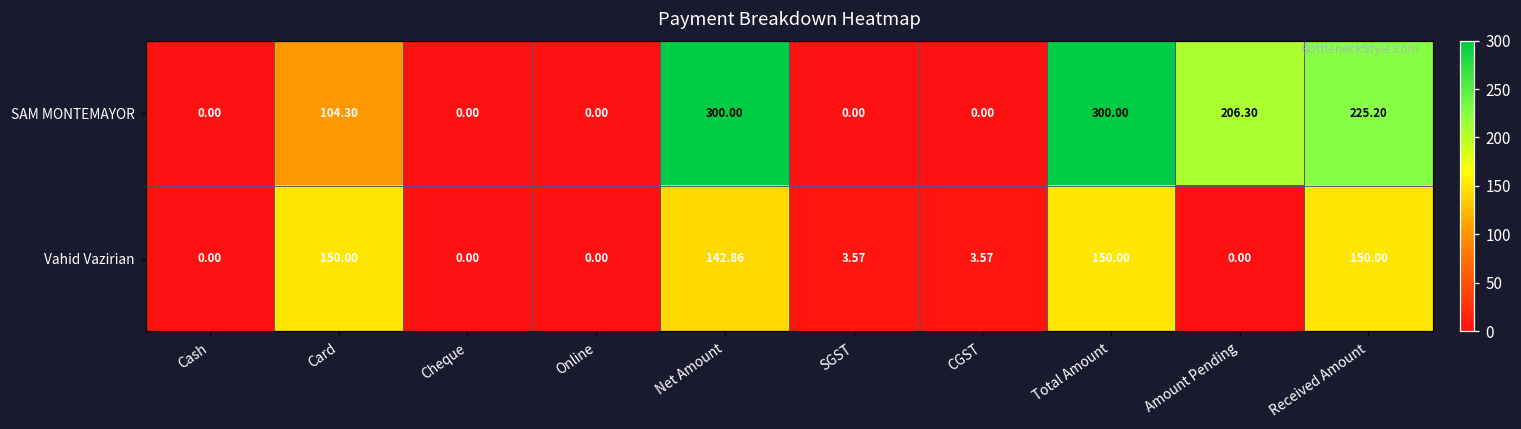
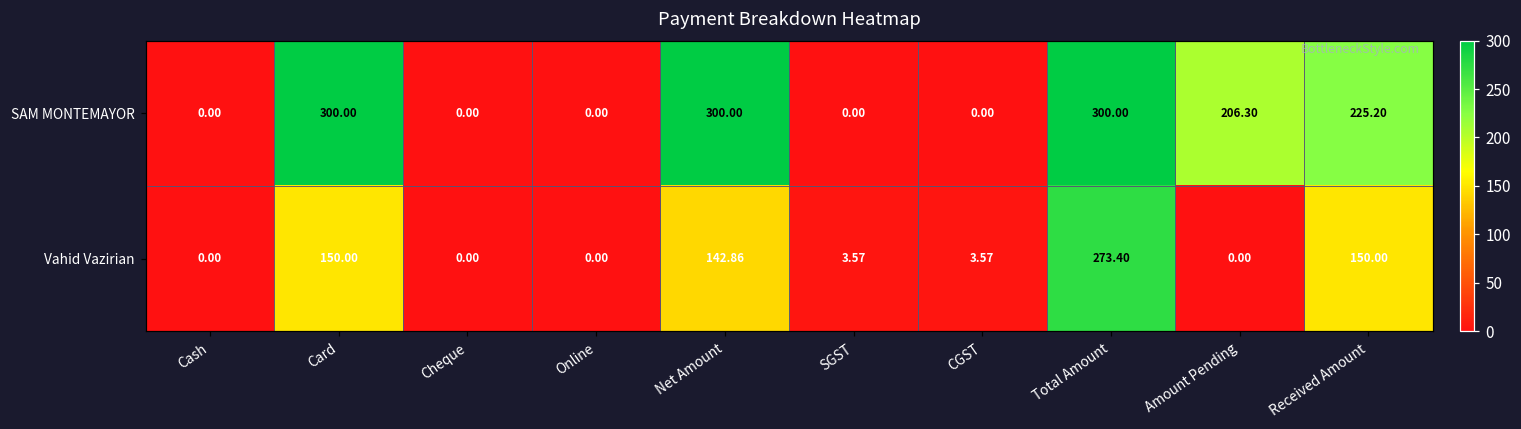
  {
    "SAM MONTEMAYOR": {
      "Cash": 0.00,
-     "Card": 104.30,
+     "Card": 300.00,
      "Cheque": 0.00,
      "Online": 0.00,
      "Net Amount": 300.00,
      "SGST": 0.00,
      "CGST": 0.00,
      "Total Amount": 300.00,
      "Amount Pending": 206.30
    },
    "Vahid Vazirian": {
      "Cash": 0.00,
      "Card": 150.00,
      "Cheque": 0.00,
      "Online": 0.00,
      "Net Amount": 142.86,
      "SGST": 3.57,
      "CGST": 3.57,
-     "Total Amount": 150.00,
+     "Total Amount": 273.40,
      "Amount Pending": 0.00,
      "Received Amount": 150.00
    }
  }
